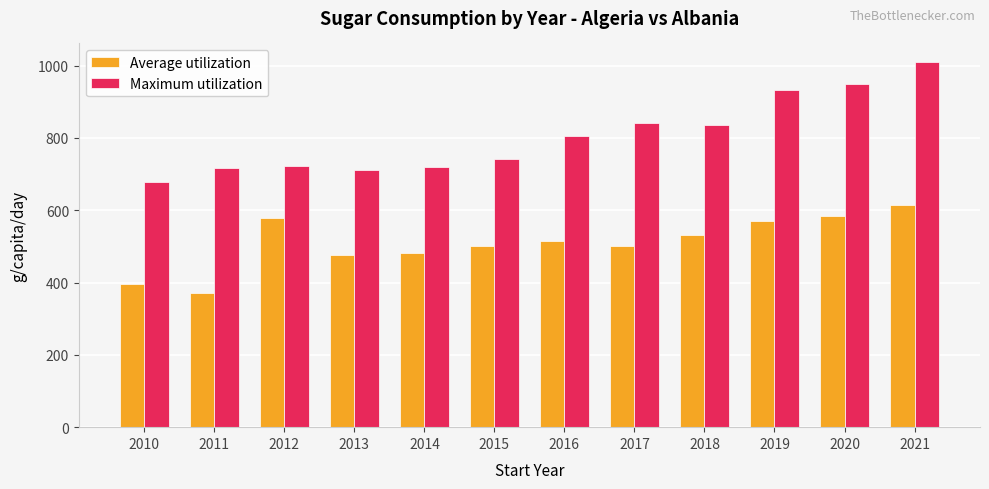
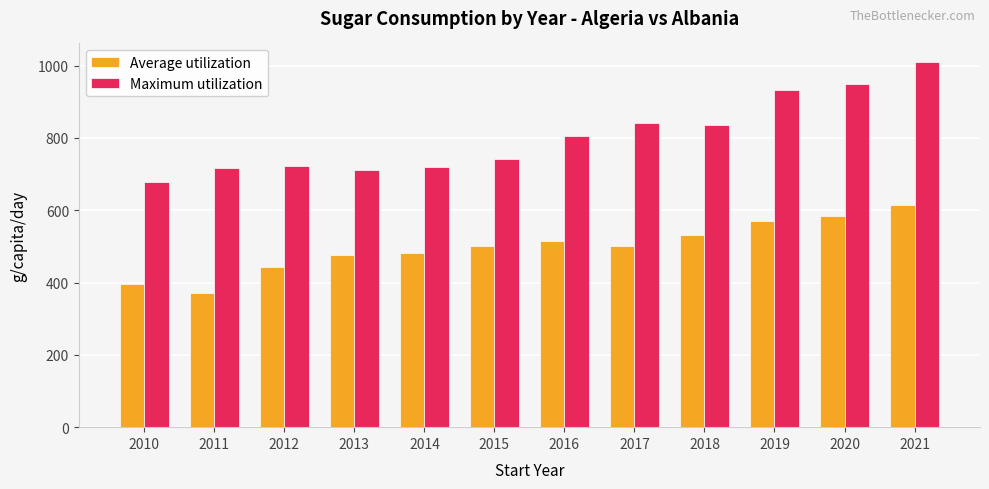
  {
    "Average utilization": {
      "2010": 400,
      "2011": 370,
-     "2012": 580,
+     "2012": 440,
      "2013": 480,
      "2014": 480,
      "2015": 500,
      "2016": 510,
      "2017": 500,
      "2018": 530,
      "2019": 570,
      "2020": 580,
      "2021": 610
    },
    "Maximum utilization": {
      "2010": 680,
      "2011": 720,
      "2012": 720,
      "2013": 710,
      "2014": 720,
      "2015": 740,
      "2016": 810,
      "2017": 840,
      "2018": 840,
      "2019": 930,
      "2020": 950,
      "2021": 1010
    }
  }
